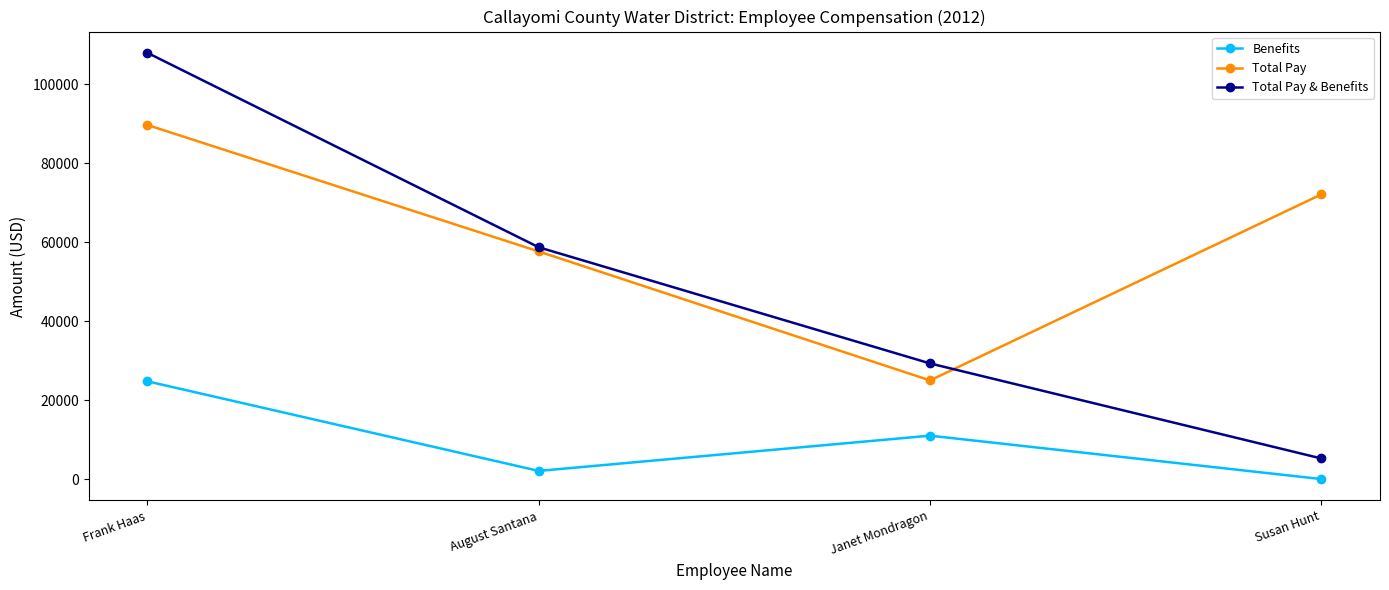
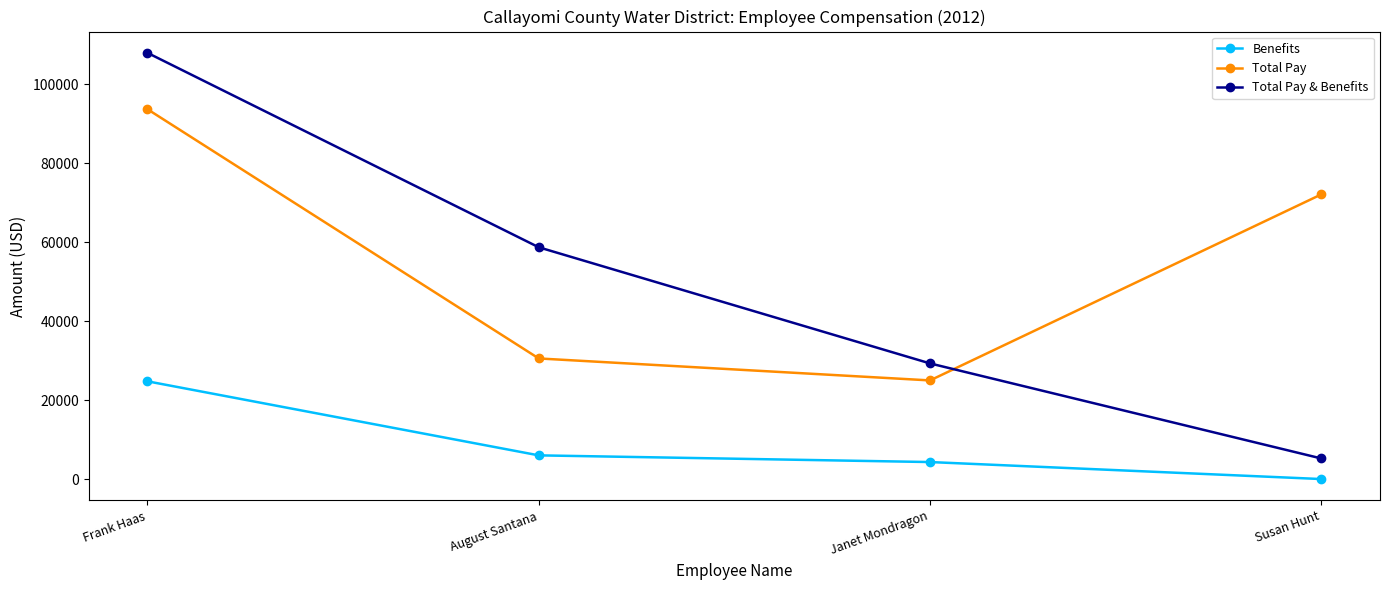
  {
    "Benefits": {
      "Frank Haas": 25000,
-     "August Santana": 2000,
-     "Janet Mondragon": 11000,
+     "August Santana": 6000,
+     "Janet Mondragon": 4000,
      "Susan Hunt": 0
    },
    "Total Pay": {
-     "Frank Haas": 90000,
-     "August Santana": 58000,
+     "Frank Haas": 94000,
+     "August Santana": 31000,
      "Janet Mondragon": 25000,
      "Susan Hunt": 72000
    },
    "Total Pay & Benefits": {
      "Frank Haas": 108000,
      "August Santana": 59000,
      "Janet Mondragon": 29000,
      "Susan Hunt": 5000
    }
  }
